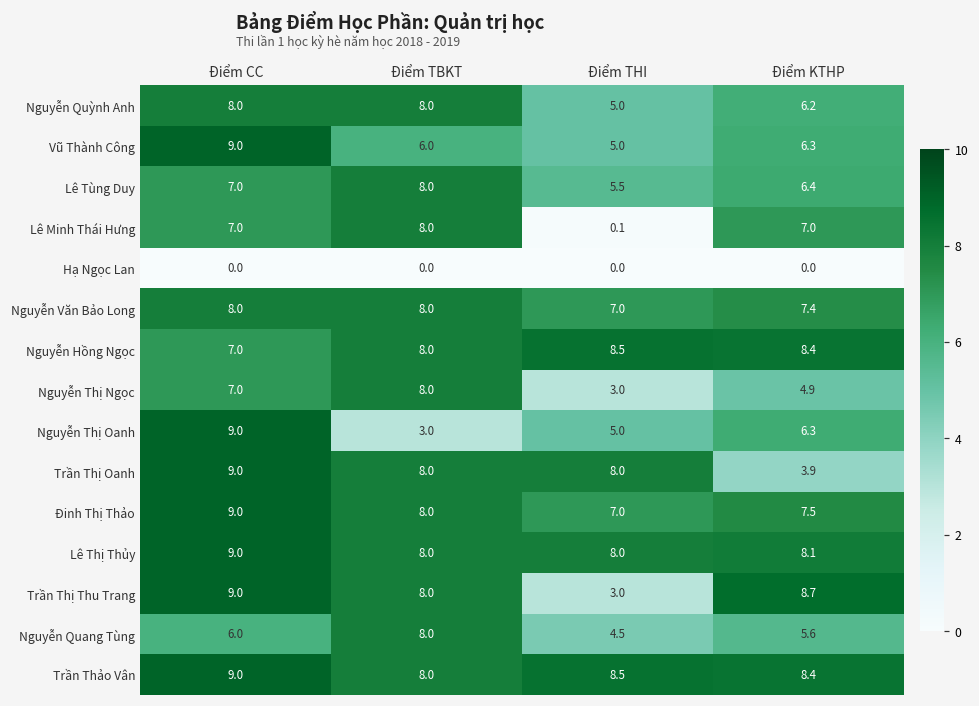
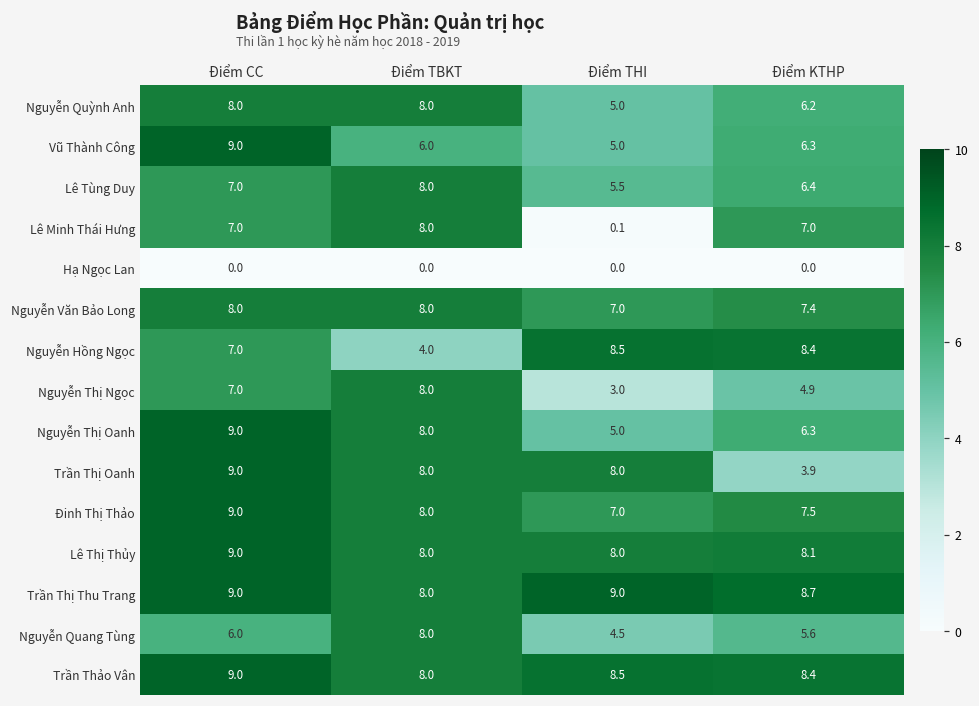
  {
    "Nguyễn Quỳnh Anh": {
      "Điểm CC": 8.0,
      "Điểm TBKT": 8.0,
      "Điểm THI": 5.0,
      "Điểm KTHP": 6.2
    },
    "Vũ Thành Công": {
      "Điểm CC": 9.0,
      "Điểm TBKT": 6.0,
      "Điểm THI": 5.0,
      "Điểm KTHP": 6.3
    },
    "Lê Tùng Duy": {
      "Điểm CC": 7.0,
      "Điểm TBKT": 8.0,
      "Điểm THI": 5.5,
      "Điểm KTHP": 6.4
    },
    "Lê Minh Thái Hưng": {
      "Điểm CC": 7.0,
      "Điểm TBKT": 8.0,
      "Điểm THI": 0.1,
      "Điểm KTHP": 7.0
    },
    "Hạ Ngọc Lan": {
      "Điểm CC": 0.0,
      "Điểm TBKT": 0.0,
      "Điểm THI": 0.0,
      "Điểm KTHP": 0.0
    },
    "Nguyễn Văn Bảo Long": {
      "Điểm CC": 8.0,
      "Điểm TBKT": 8.0,
      "Điểm THI": 7.0,
      "Điểm KTHP": 7.4
    },
    "Nguyễn Hồng Ngọc": {
      "Điểm CC": 7.0,
-     "Điểm TBKT": 8.0,
+     "Điểm TBKT": 4.0,
      "Điểm THI": 8.5,
      "Điểm KTHP": 8.4
    },
    "Nguyễn Thị Ngọc": {
      "Điểm CC": 7.0,
      "Điểm TBKT": 8.0,
      "Điểm THI": 3.0,
      "Điểm KTHP": 4.9
    },
    "Nguyễn Thị Oanh": {
      "Điểm CC": 9.0,
-     "Điểm TBKT": 3.0,
+     "Điểm TBKT": 8.0,
      "Điểm THI": 5.0,
      "Điểm KTHP": 6.3
    },
    "Trần Thị Oanh": {
      "Điểm CC": 9.0,
      "Điểm TBKT": 8.0,
      "Điểm THI": 8.0,
      "Điểm KTHP": 3.9
    },
    "Đinh Thị Thảo": {
      "Điểm CC": 9.0,
      "Điểm TBKT": 8.0,
      "Điểm THI": 7.0,
      "Điểm KTHP": 7.5
    },
    "Lê Thị Thủy": {
      "Điểm CC": 9.0,
      "Điểm TBKT": 8.0,
      "Điểm THI": 8.0,
      "Điểm KTHP": 8.1
    },
    "Trần Thị Thu Trang": {
      "Điểm CC": 9.0,
      "Điểm TBKT": 8.0,
-     "Điểm THI": 3.0,
+     "Điểm THI": 9.0,
      "Điểm KTHP": 8.7
    },
    "Nguyễn Quang Tùng": {
      "Điểm CC": 6.0,
      "Điểm TBKT": 8.0,
      "Điểm THI": 4.5,
      "Điểm KTHP": 5.6
    },
    "Trần Thảo Vân": {
      "Điểm CC": 9.0,
      "Điểm TBKT": 8.0,
      "Điểm THI": 8.5,
      "Điểm KTHP": 8.4
    }
  }
